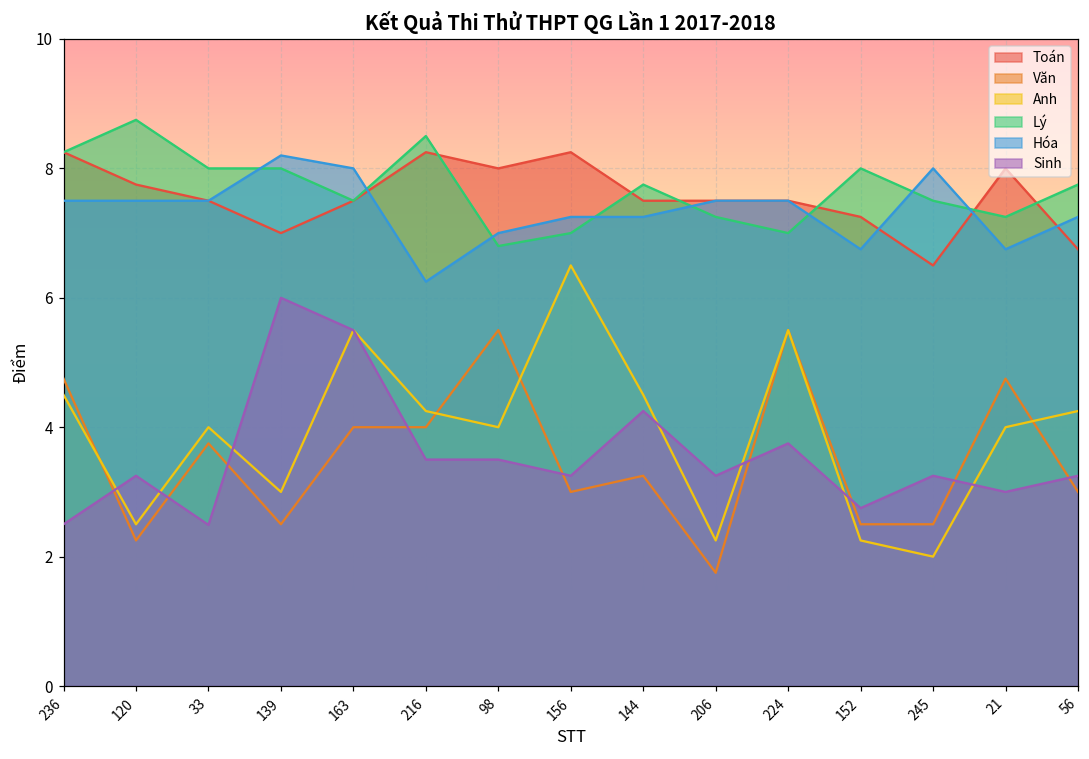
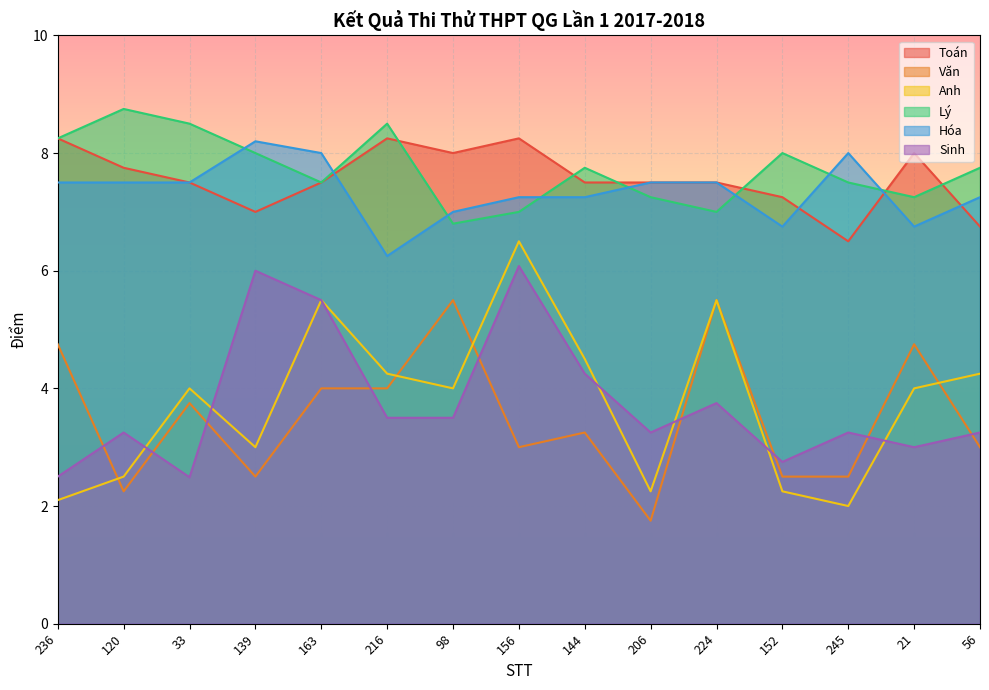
  {
    "Anh": {
-     "236": 4.5,
+     "236": 2.1,
      "120": 2.5,
      "33": 4.0,
      "139": 3.0,
      "216": 4.3,
      "98": 4.0,
      "156": 6.5,
      "144": 4.5,
      "206": 2.3,
      "152": 2.3,
      "245": 2.0,
      "21": 4.0,
      "56": 4.3
    },
    "Lý": {
      "120": 8.8,
-     "33": 8.0,
+     "33": 8.5,
      "139": 8.0,
      "216": 8.5,
      "98": 6.8,
      "156": 7.0,
      "144": 7.8,
      "206": 7.3,
      "224": 7.0,
      "152": 8.0,
      "245": 7.5,
      "21": 7.3,
      "56": 7.8
    },
    "Hóa": {
      "236": 7.5,
      "120": 7.5,
      "139": 8.2,
      "163": 8.0,
      "216": 6.3,
      "98": 7.0,
      "156": 7.3,
      "144": 7.3,
      "152": 6.8,
      "245": 8.0,
      "21": 6.8,
      "56": 7.3
    },
    "Sinh": {
      "236": 2.5,
      "120": 3.3,
      "33": 2.5,
      "139": 6.0,
      "216": 3.5,
      "98": 3.5,
-     "156": 3.3,
+     "156": 6.1,
      "144": 4.3,
      "206": 3.3,
      "224": 3.8,
      "152": 2.8,
      "245": 3.3,
      "21": 3.0,
      "56": 3.3
    }
  }
